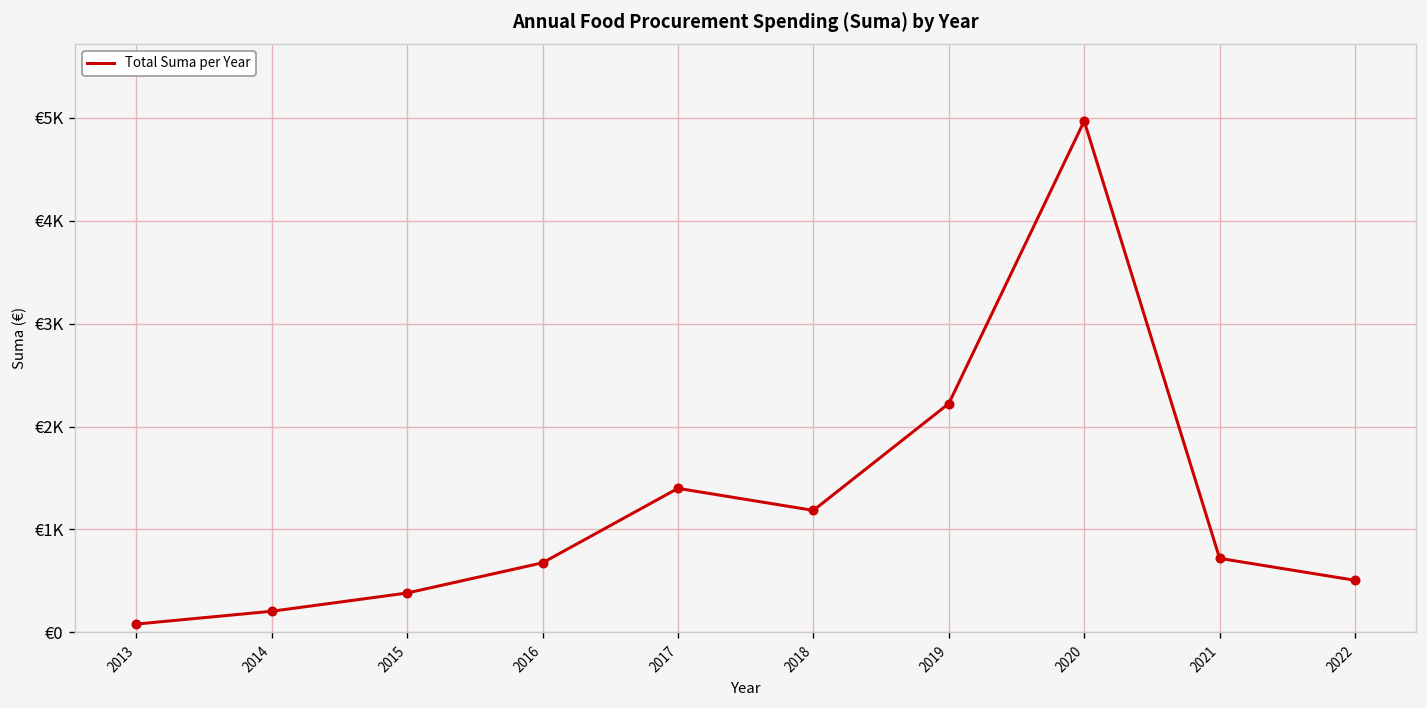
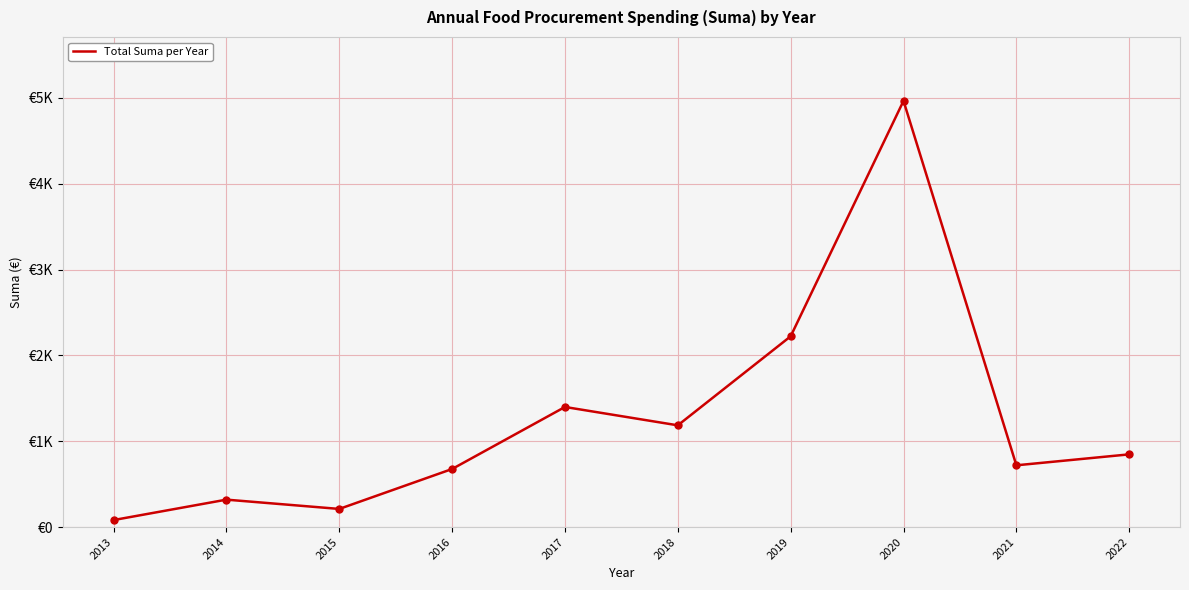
  {
    "2013": "€100",
-   "2014": "€200",
-   "2015": "€400",
+   "2014": "€300",
+   "2015": "€200",
    "2016": "€700",
    "2017": "€1400",
    "2018": "€1200",
    "2019": "€2200",
    "2020": "€5000",
    "2021": "€700",
-   "2022": "€500"
+   "2022": "€800"
  }
